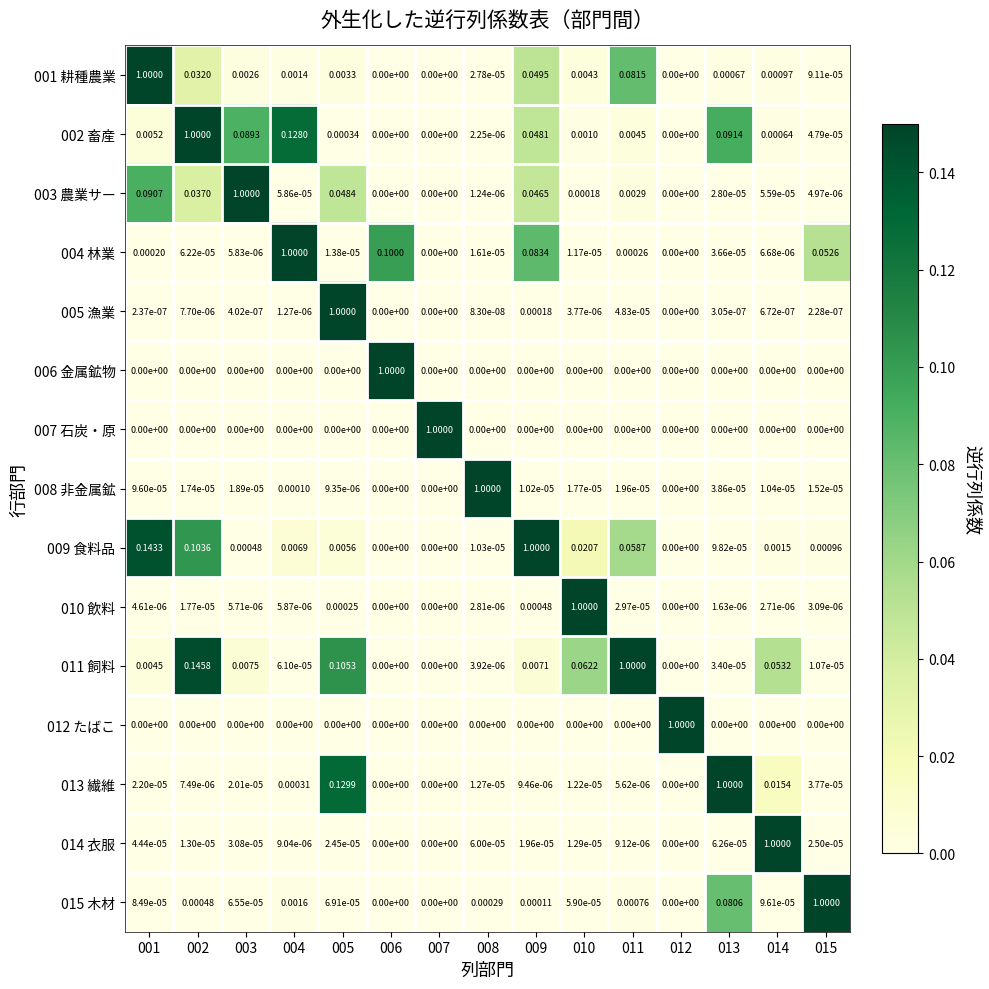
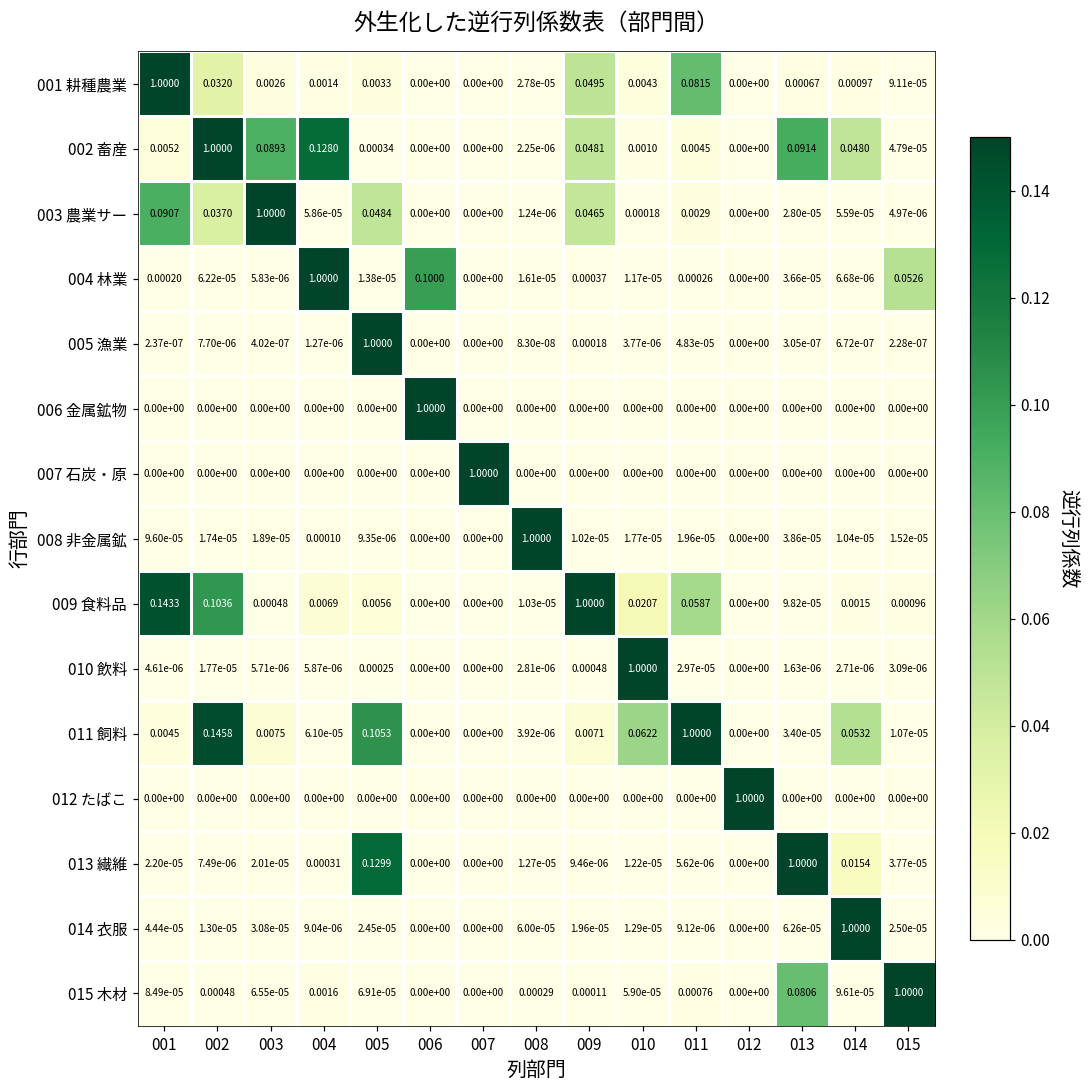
  {
    "002 畜産": {
      "001": "0.0052",
      "002": "1.0000",
      "003": "0.0893",
      "004": "0.1280",
      "005": "0.00034",
      "006": "0.00e+00",
      "007": "0.00e+00",
      "008": "2.25e-06",
      "009": "0.0481",
      "010": "0.0010",
      "011": "0.0045",
      "012": "0.00e+00",
      "013": "0.0914",
-     "014": "0.00064",
+     "014": "0.0480",
      "015": "4.79e-05"
    },
    "004 林業": {
      "001": "0.00020",
      "002": "6.22e-05",
      "003": "5.83e-06",
      "004": "1.0000",
      "005": "1.38e-05",
      "006": "0.1000",
      "007": "0.00e+00",
      "008": "1.61e-05",
-     "009": "0.0834",
+     "009": "0.00037",
      "010": "1.17e-05",
      "011": "0.00026",
      "012": "0.00e+00",
      "013": "3.66e-05",
      "014": "6.68e-06",
      "015": "0.0526"
    }
  }
